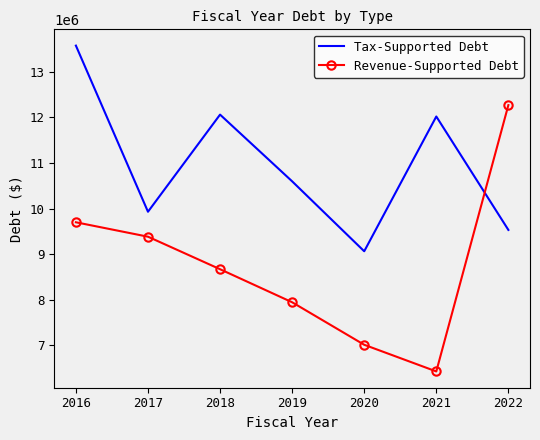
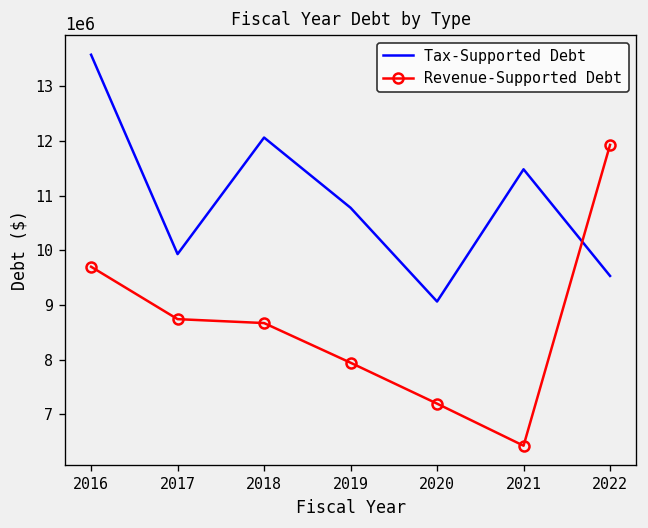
  {
    "Tax-Supported Debt": {
      "2016": 13600000,
      "2017": 9900000,
      "2018": 12100000,
-     "2019": 10600000,
+     "2019": 10800000,
      "2020": 9100000,
-     "2021": 12000000,
+     "2021": 11500000,
      "2022": 9500000
    },
    "Revenue-Supported Debt": {
      "2016": 9700000,
-     "2017": 9400000,
+     "2017": 8700000,
      "2018": 8700000,
      "2019": 7900000,
-     "2020": 7000000,
+     "2020": 7200000,
      "2021": 6400000,
-     "2022": 12300000
+     "2022": 11900000
    }
  }
